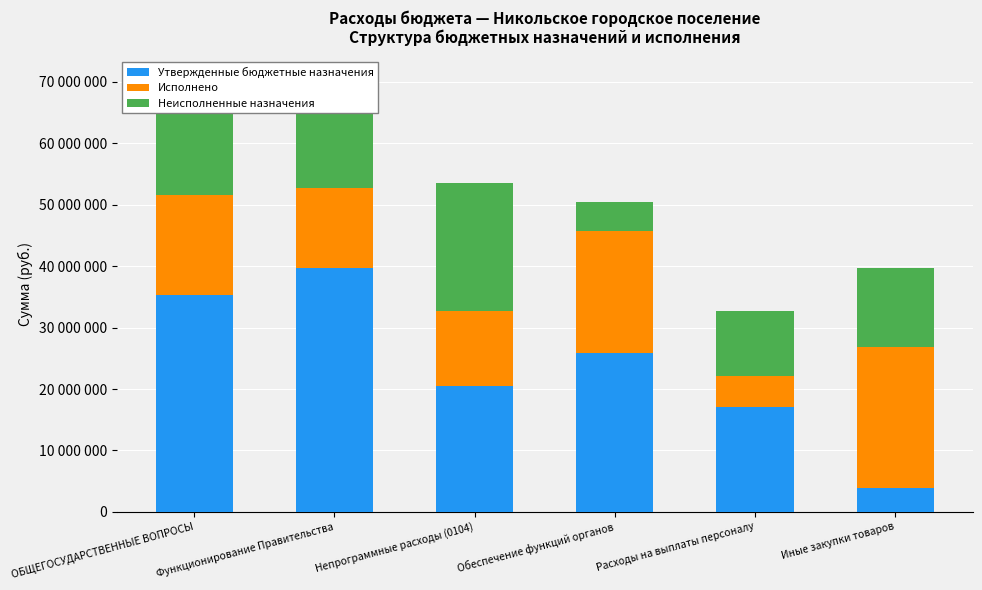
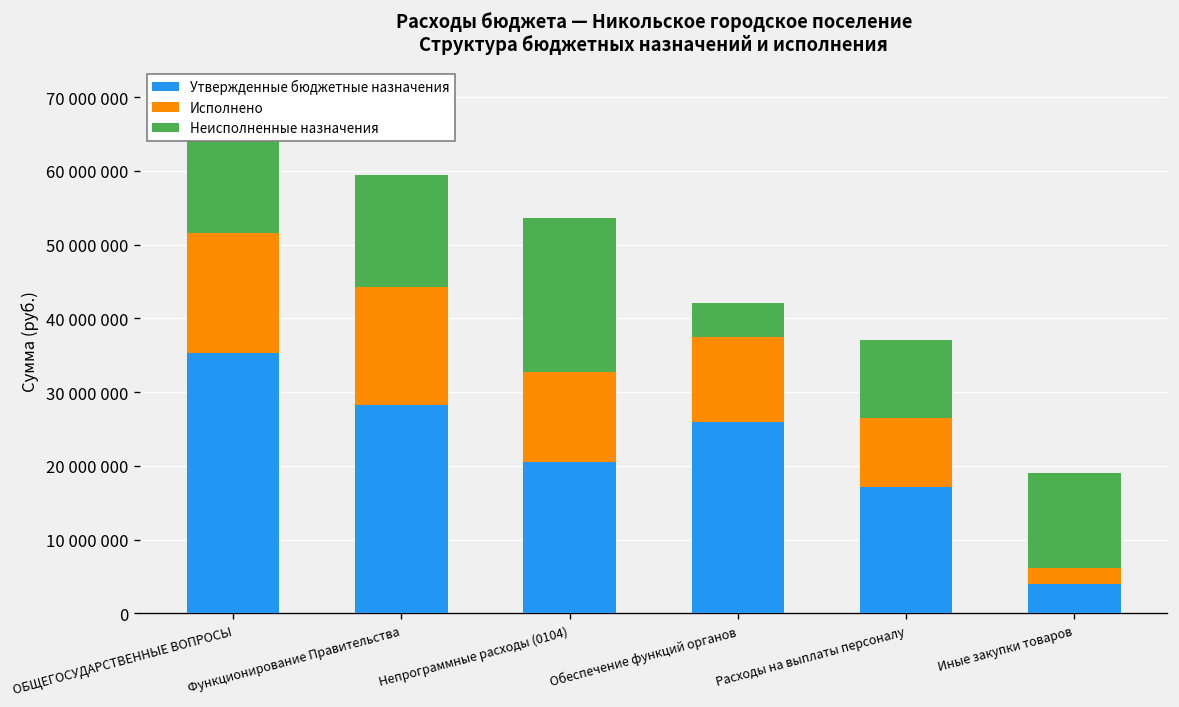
  {
    "Утвержденные бюджетные назначения": {
      "ОБЩЕГОСУДАРСТВЕННЫЕ ВОПРОСЫ": 35000000,
-     "Функционирование Правительства": 40000000,
+     "Функционирование Правительства": 28000000,
      "Непрограммные расходы (0104)": 21000000,
      "Обеспечение функций органов": 26000000,
      "Расходы на выплаты персоналу": 17000000,
      "Иные закупки товаров": 4000000
    },
    "Исполнено": {
      "ОБЩЕГОСУДАРСТВЕННЫЕ ВОПРОСЫ": 16000000,
-     "Функционирование Правительства": 13000000,
+     "Функционирование Правительства": 16000000,
      "Непрограммные расходы (0104)": 12000000,
-     "Обеспечение функций органов": 20000000,
-     "Расходы на выплаты персоналу": 5000000,
-     "Иные закупки товаров": 23000000
+     "Обеспечение функций органов": 12000000,
+     "Расходы на выплаты персоналу": 9000000,
+     "Иные закупки товаров": 2000000
    },
    "Неисполненные назначения": {
      "Непрограммные расходы (0104)": 21000000,
      "Обеспечение функций органов": 5000000,
      "Расходы на выплаты персоналу": 11000000,
      "Иные закупки товаров": 13000000
    }
  }
